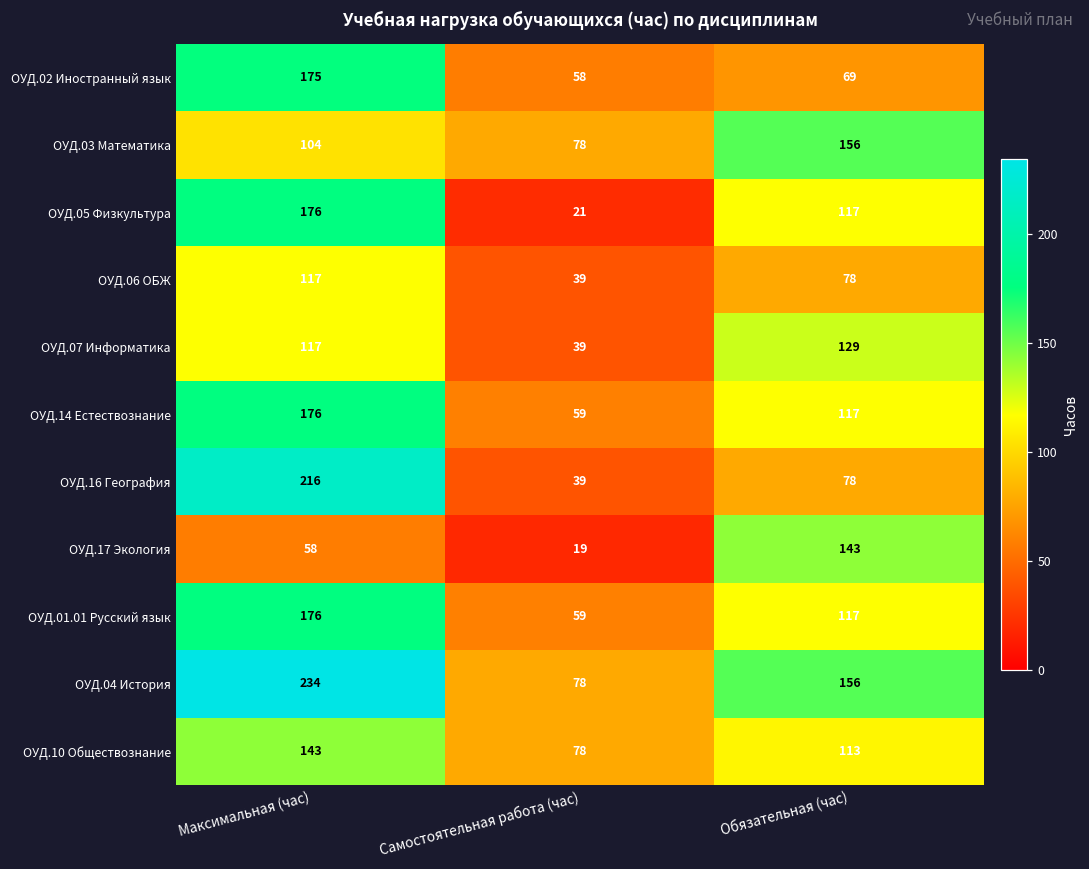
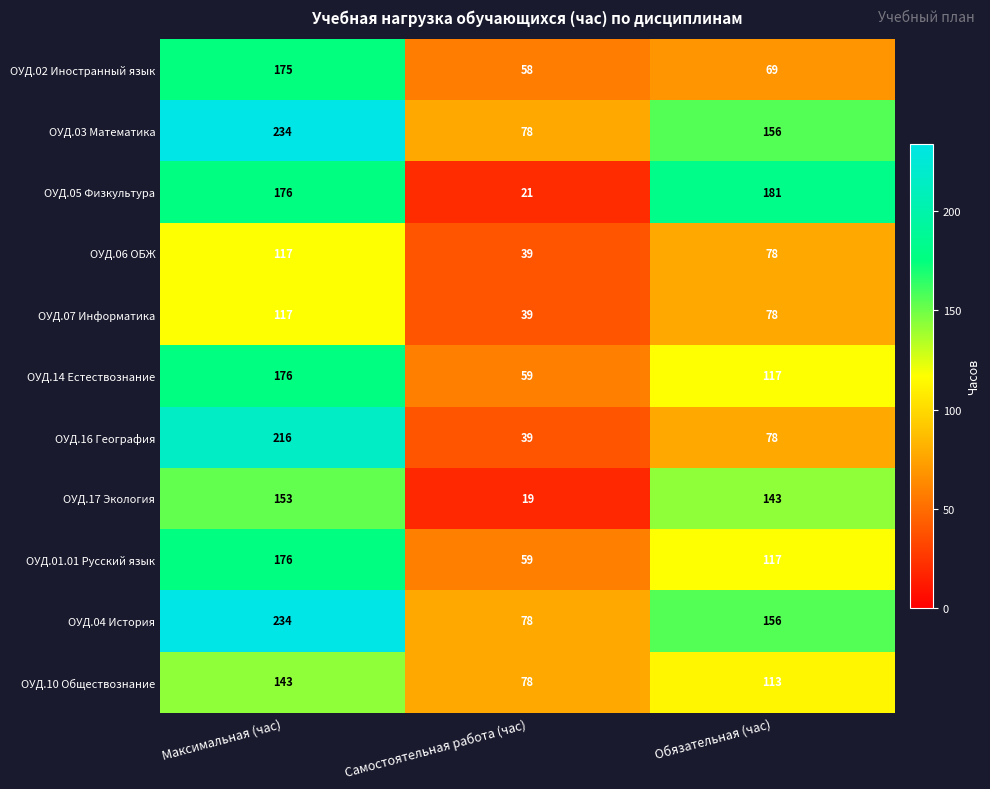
  {
    "ОУД.02 Иностранный язык": {
      "Максимальная (час)": 175,
      "Самостоятельная работа (час)": 58,
      "Обязательная (час)": 69
    },
    "ОУД.03 Математика": {
-     "Максимальная (час)": 104,
+     "Максимальная (час)": 234,
      "Самостоятельная работа (час)": 78,
      "Обязательная (час)": 156
    },
    "ОУД.05 Физкультура": {
      "Максимальная (час)": 176,
      "Самостоятельная работа (час)": 21,
-     "Обязательная (час)": 117
+     "Обязательная (час)": 181
    },
    "ОУД.06 ОБЖ": {
      "Максимальная (час)": 117,
      "Самостоятельная работа (час)": 39,
      "Обязательная (час)": 78
    },
    "ОУД.07 Информатика": {
      "Максимальная (час)": 117,
      "Самостоятельная работа (час)": 39,
-     "Обязательная (час)": 129
+     "Обязательная (час)": 78
    },
    "ОУД.14 Естествознание": {
      "Максимальная (час)": 176,
      "Самостоятельная работа (час)": 59,
      "Обязательная (час)": 117
    },
    "ОУД.16 География": {
      "Максимальная (час)": 216,
      "Самостоятельная работа (час)": 39,
      "Обязательная (час)": 78
    },
    "ОУД.17 Экология": {
-     "Максимальная (час)": 58,
+     "Максимальная (час)": 153,
      "Самостоятельная работа (час)": 19,
      "Обязательная (час)": 143
    },
    "ОУД.01.01 Русский язык": {
      "Максимальная (час)": 176,
      "Самостоятельная работа (час)": 59,
      "Обязательная (час)": 117
    },
    "ОУД.04 История": {
      "Максимальная (час)": 234,
      "Самостоятельная работа (час)": 78,
      "Обязательная (час)": 156
    },
    "ОУД.10 Обществознание": {
      "Максимальная (час)": 143,
      "Самостоятельная работа (час)": 78,
      "Обязательная (час)": 113
    }
  }
